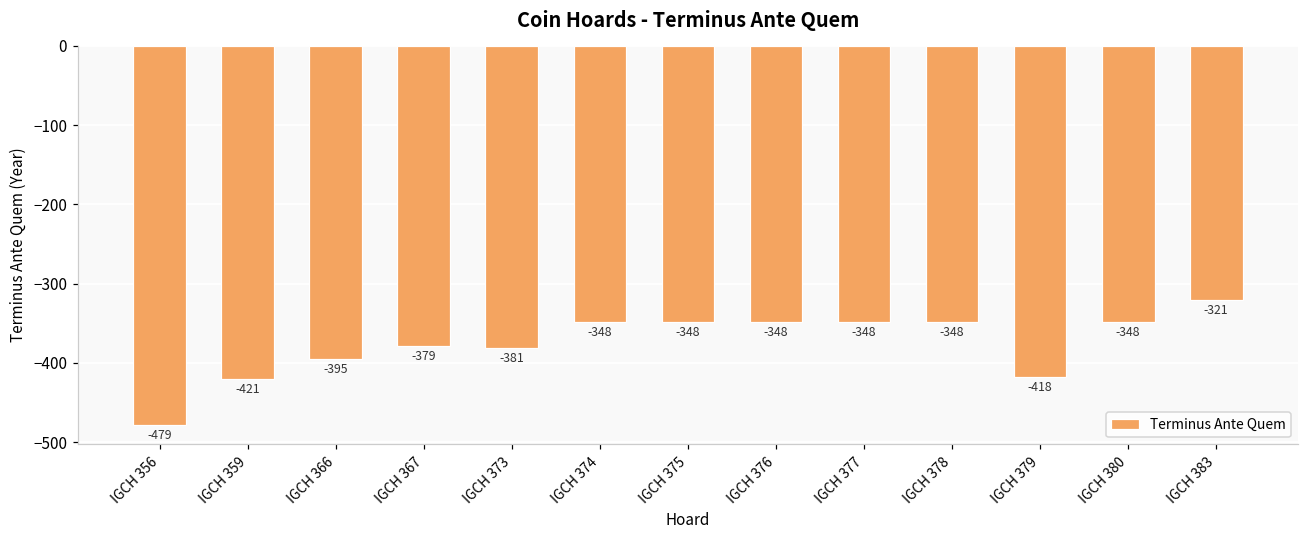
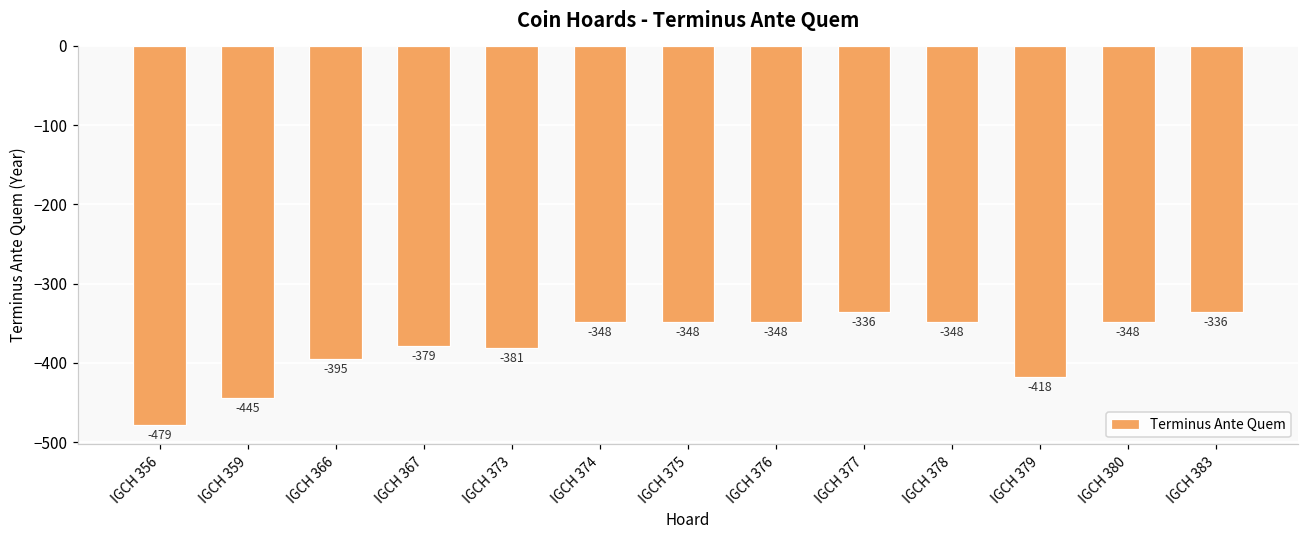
  {
    "IGCH 356": -479,
-   "IGCH 359": -421,
+   "IGCH 359": -445,
    "IGCH 366": -395,
    "IGCH 367": -379,
    "IGCH 373": -381,
    "IGCH 374": -348,
    "IGCH 375": -348,
    "IGCH 376": -348,
-   "IGCH 377": -348,
+   "IGCH 377": -336,
    "IGCH 378": -348,
    "IGCH 379": -418,
    "IGCH 380": -348,
-   "IGCH 383": -321
+   "IGCH 383": -336
  }
